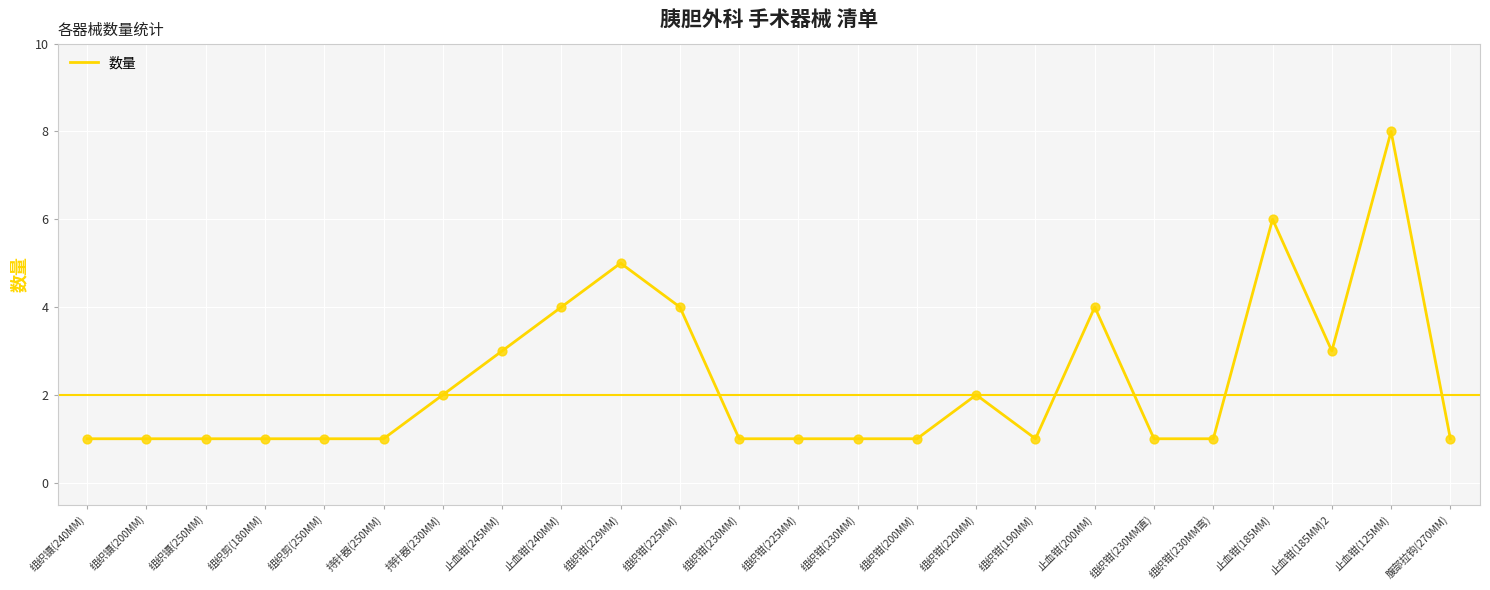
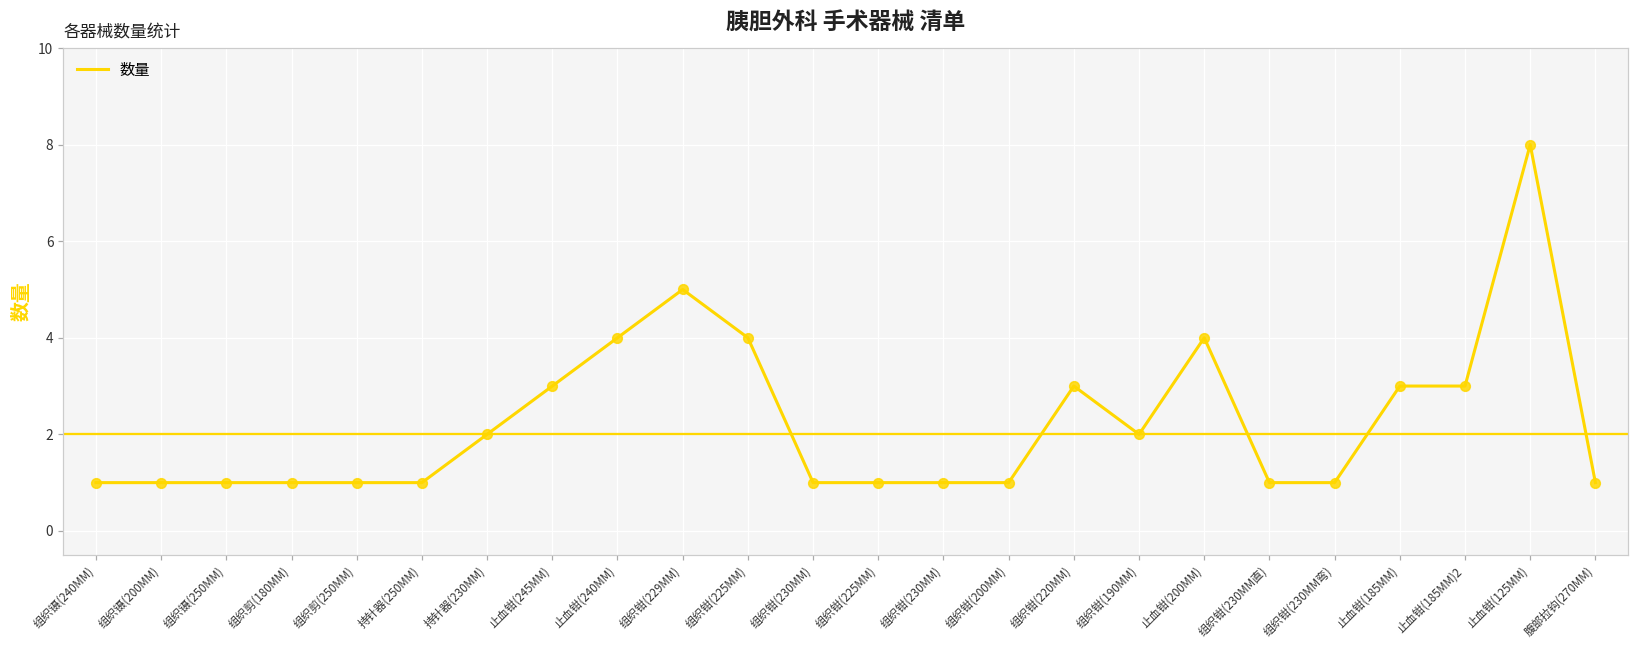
  {
    "组织镊(240MM)": 1,
    "组织镊(200MM)": 1,
    "组织镊(250MM)": 1,
    "组织剪(180MM)": 1,
    "组织剪(250MM)": 1,
    "持针器(250MM)": 1,
    "持针器(230MM)": 2,
    "止血钳(245MM)": 3,
    "止血钳(240MM)": 4,
    "组织钳(229MM)": 5,
    "组织钳(200MM)": 1,
-   "组织钳(220MM)": 2,
-   "组织钳(190MM)": 1,
+   "组织钳(220MM)": 3,
+   "组织钳(190MM)": 2,
    "止血钳(200MM)": 4,
    "组织钳(230MM直)": 1,
    "组织钳(230MM弯)": 1,
-   "止血钳(185MM)": 6,
+   "止血钳(185MM)": 3,
    "止血钳(185MM)2": 3,
    "止血钳(125MM)": 8,
    "腹部拉钩(270MM)": 1
  }
